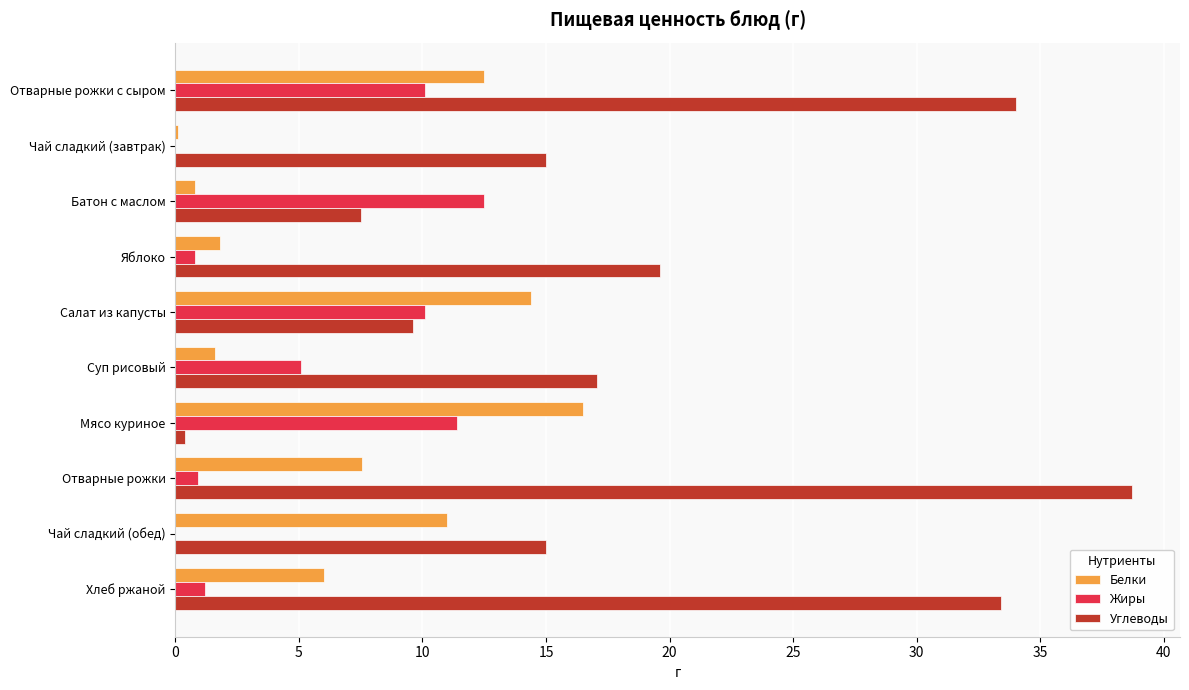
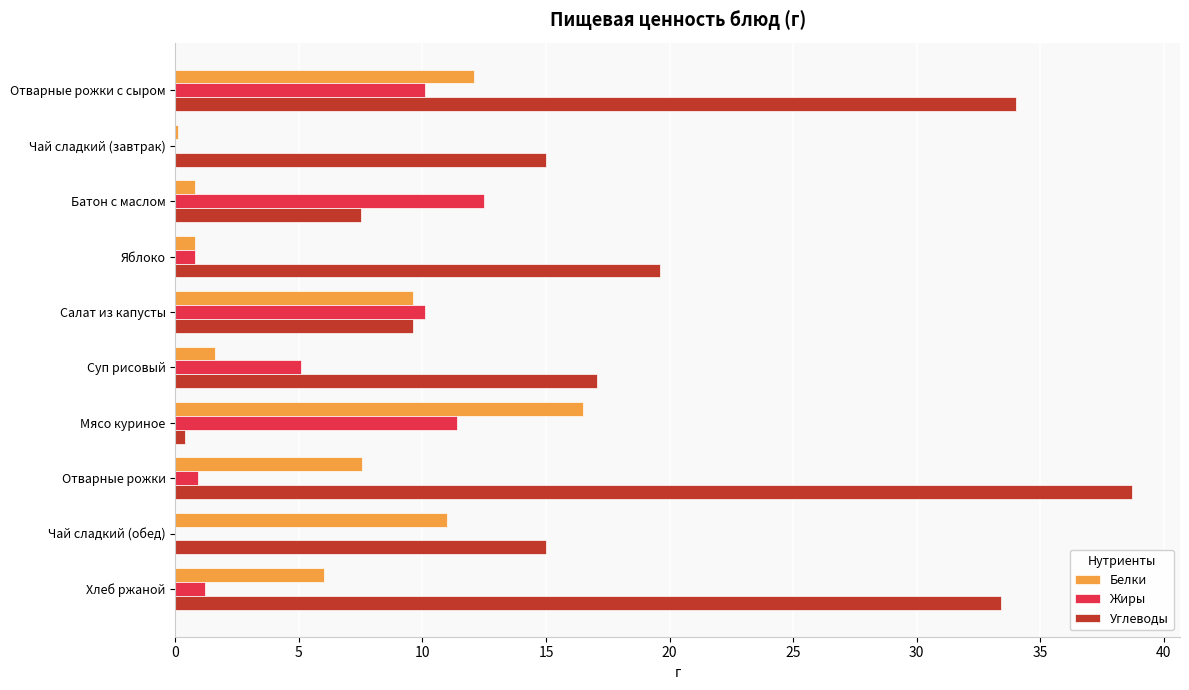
  {
    "Белки": {
-     "Отварные рожки с сыром": 12.5,
+     "Отварные рожки с сыром": 12.1,
      "Батон с маслом": 0.8,
-     "Яблоко": 1.8,
-     "Салат из капусты": 14.4,
+     "Яблоко": 0.8,
+     "Салат из капусты": 9.6,
      "Суп рисовый": 1.6,
      "Мясо куриное": 16.5,
      "Отварные рожки": 7.5,
      "Чай сладкий (обед)": 11.0,
      "Хлеб ржаной": 6.0
    }
  }
